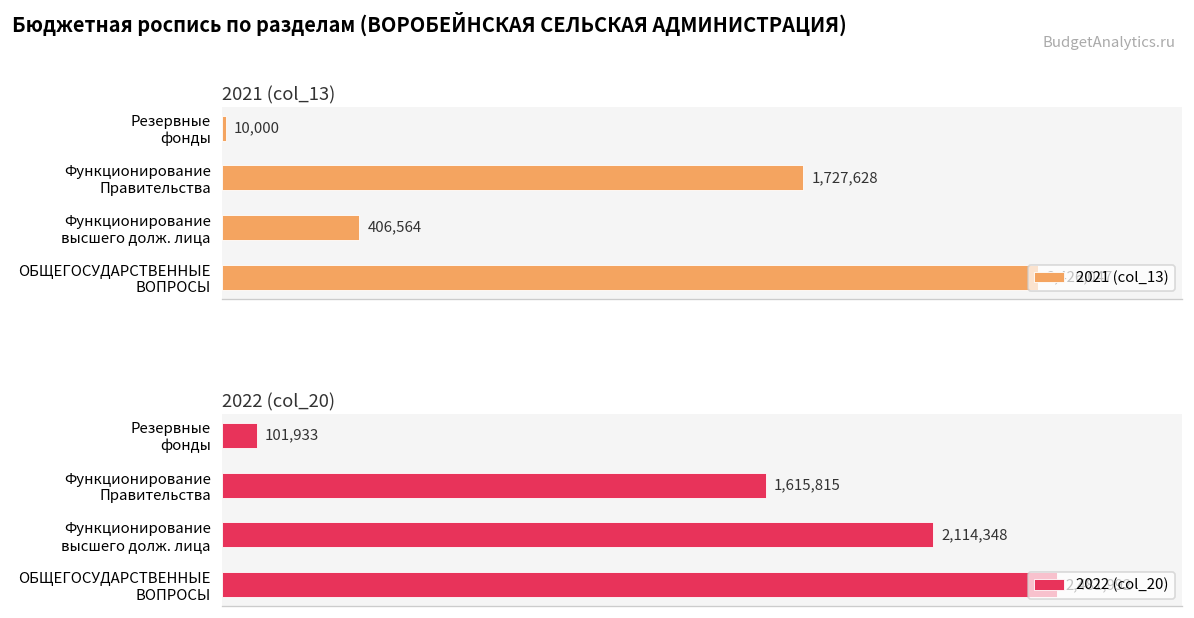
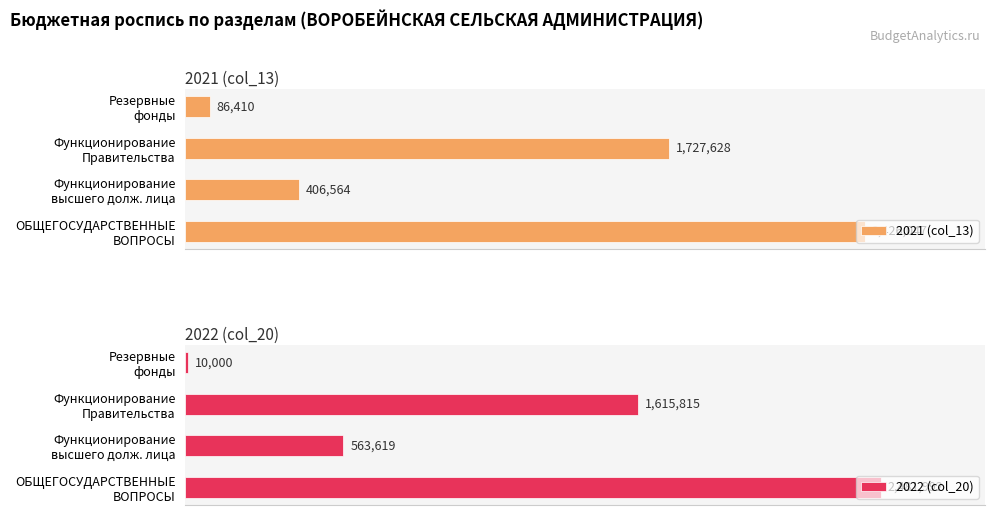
  {
    "2021 (col_13)": {
-     "Резервные фонды": "10,000",
+     "Резервные фонды": "86,410",
      "Функционирование Правительства": "1,727,628",
      "Функционирование высшего долж. лица": "406,564"
    },
    "2022 (col_20)": {
-     "Резервные фонды": "101,933",
+     "Резервные фонды": "10,000",
      "Функционирование Правительства": "1,615,815",
-     "Функционирование высшего долж. лица": "2,114,348"
+     "Функционирование высшего долж. лица": "563,619"
    }
  }
